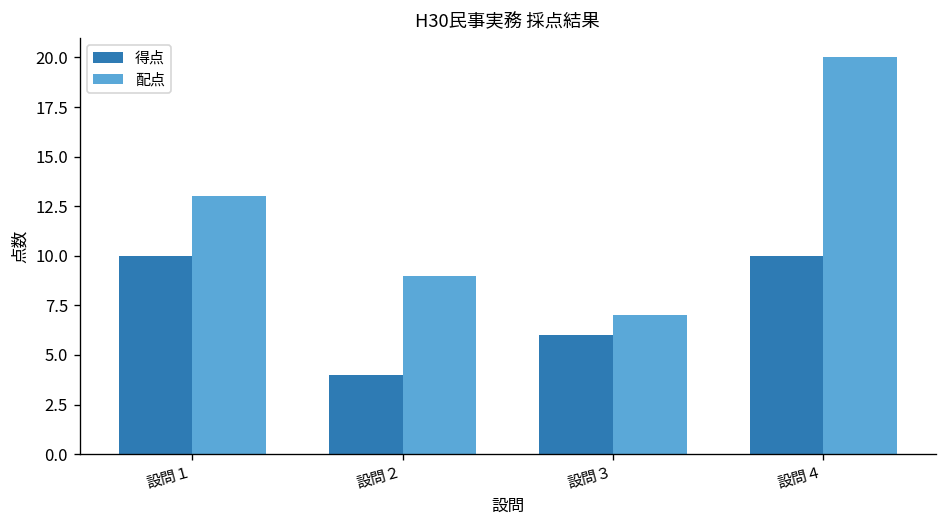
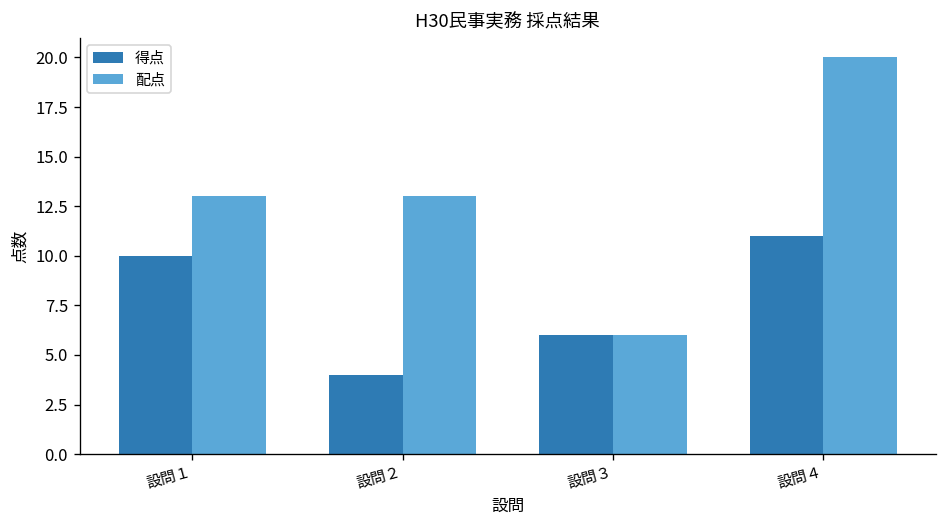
  {
    "得点": {
      "設問１": 10,
      "設問２": 4,
      "設問３": 6,
-     "設問４": 10
+     "設問４": 11
    },
    "配点": {
      "設問１": 13,
-     "設問２": 9,
-     "設問３": 7,
+     "設問２": 13,
+     "設問３": 6,
      "設問４": 20
    }
  }
